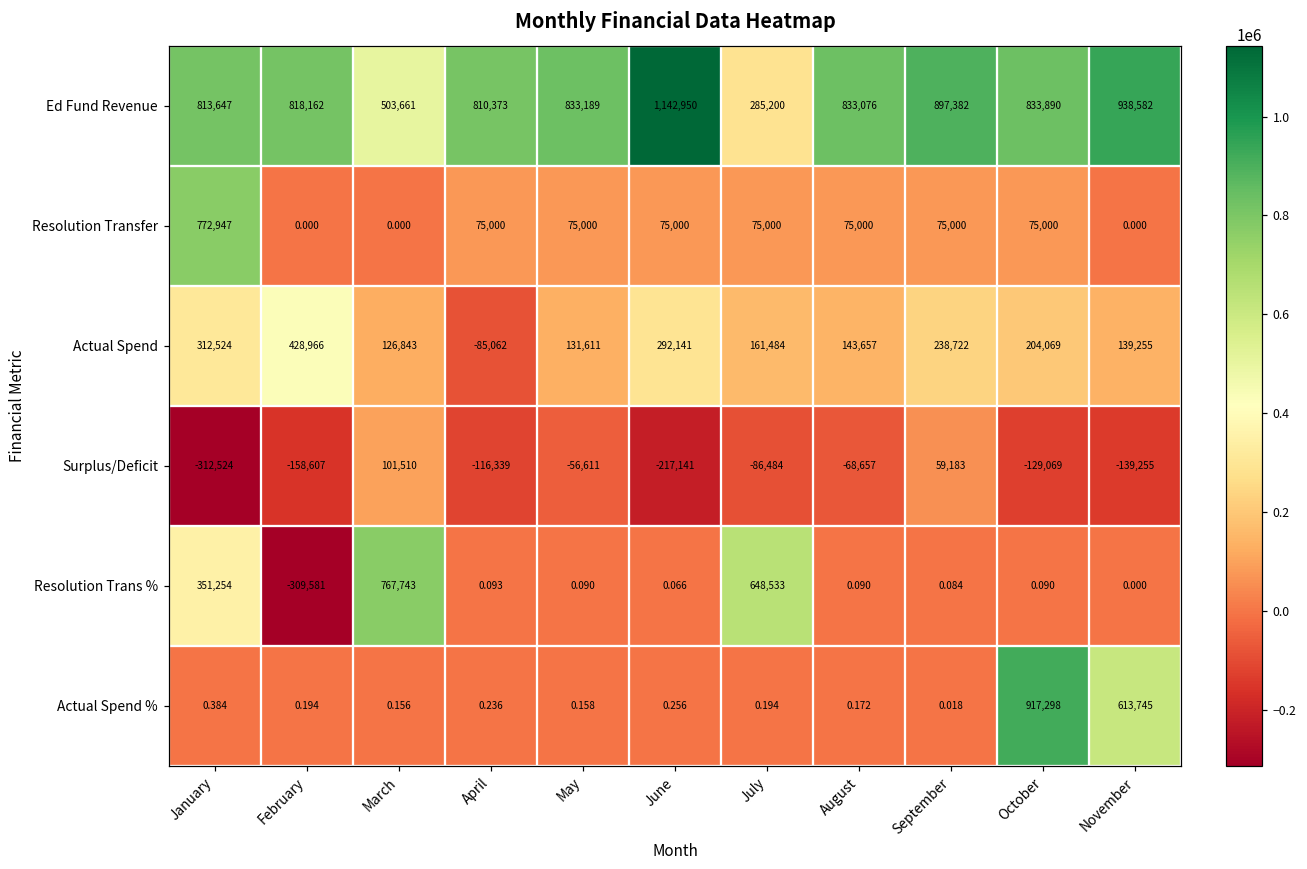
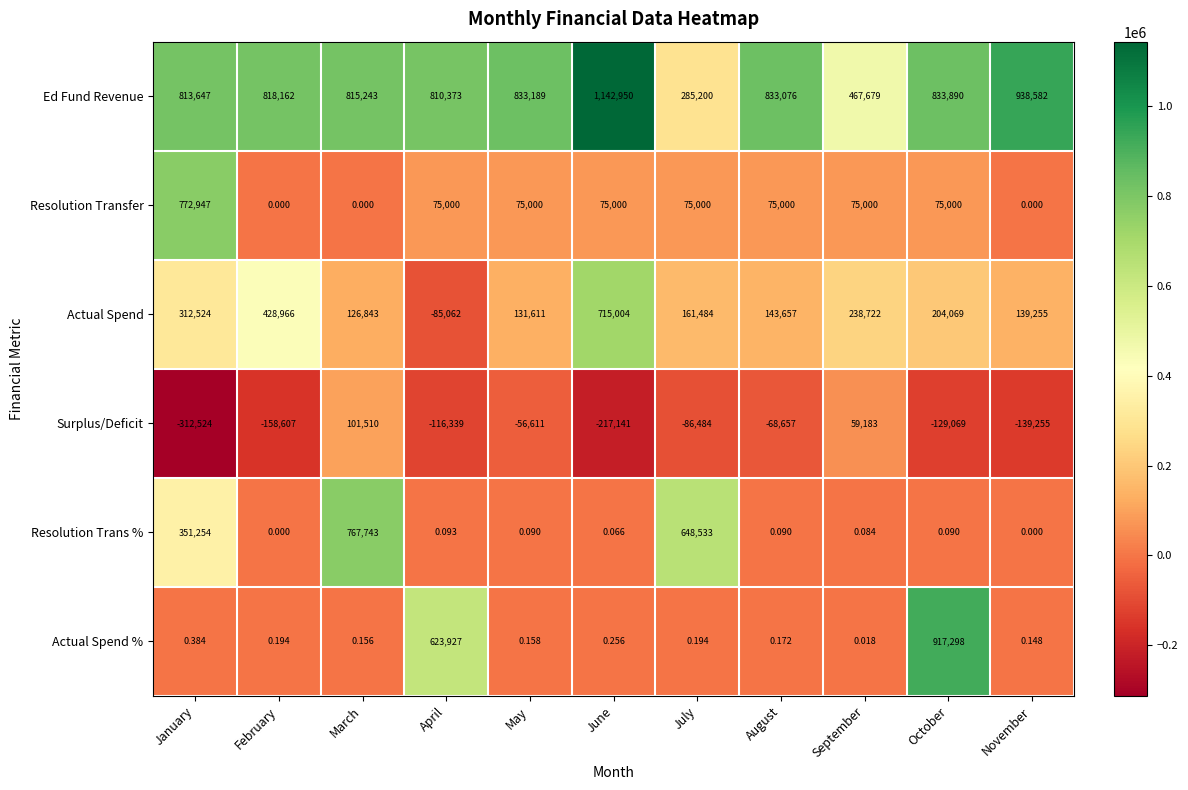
  {
    "Ed Fund Revenue": {
      "January": "813,647",
      "February": "818,162",
-     "March": "503,661",
+     "March": "815,243",
      "April": "810,373",
      "May": "833,189",
      "June": "1,142,950",
      "July": "285,200",
      "August": "833,076",
-     "September": "897,382",
+     "September": "467,679",
      "October": "833,890",
      "November": "938,582"
    },
    "Resolution Transfer": {
      "January": "772,947",
      "February": "0.000",
      "March": "0.000",
      "April": "75,000",
      "May": "75,000",
      "June": "75,000",
      "July": "75,000",
      "August": "75,000",
      "September": "75,000",
      "October": "75,000",
      "November": "0.000"
    },
    "Actual Spend": {
      "January": "312,524",
      "February": "428,966",
      "March": "126,843",
      "April": "-85,062",
      "May": "131,611",
-     "June": "292,141",
+     "June": "715,004",
      "July": "161,484",
      "August": "143,657",
      "September": "238,722",
      "October": "204,069",
      "November": "139,255"
    },
    "Surplus/Deficit": {
      "January": "-312,524",
      "February": "-158,607",
      "March": "101,510",
      "April": "-116,339",
      "May": "-56,611",
      "June": "-217,141",
      "July": "-86,484",
      "August": "-68,657",
      "September": "59,183",
      "October": "-129,069",
      "November": "-139,255"
    },
    "Resolution Trans %": {
      "January": "351,254",
-     "February": "-309,581",
+     "February": "0.000",
      "March": "767,743",
      "April": "0.093",
      "May": "0.090",
      "June": "0.066",
      "July": "648,533",
      "August": "0.090",
      "September": "0.084",
      "October": "0.090",
      "November": "0.000"
    },
    "Actual Spend %": {
      "January": "0.384",
      "February": "0.194",
      "March": "0.156",
-     "April": "0.236",
+     "April": "623,927",
      "May": "0.158",
      "June": "0.256",
      "July": "0.194",
      "August": "0.172",
      "September": "0.018",
      "October": "917,298",
-     "November": "613,745"
+     "November": "0.148"
    }
  }
